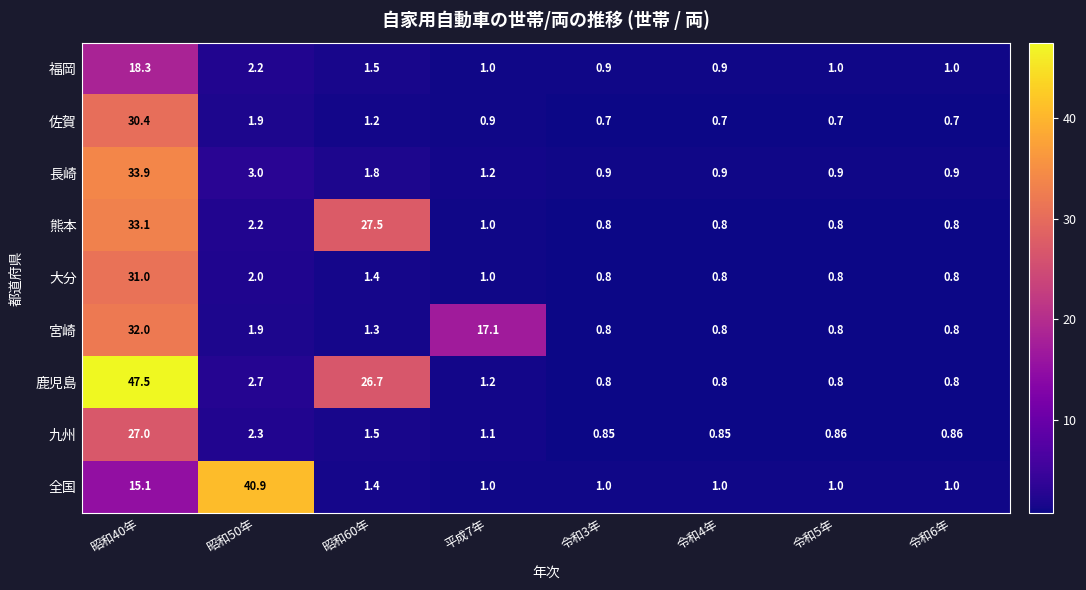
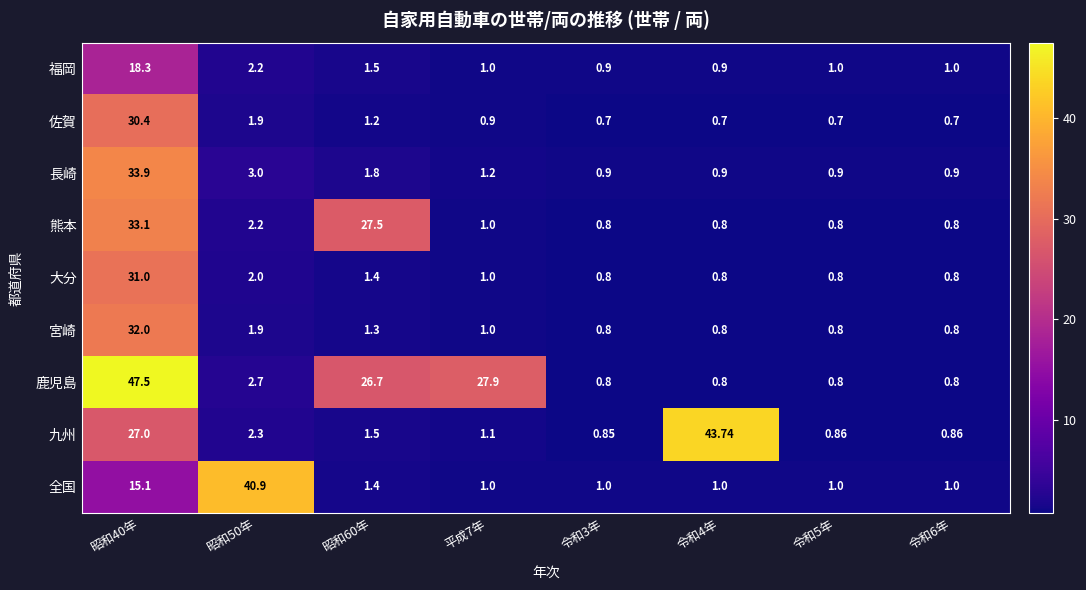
  {
    "福岡": {
      "昭和40年": 18.3,
      "昭和50年": 2.2,
      "昭和60年": 1.5,
      "平成7年": 1.0,
      "令和3年": 0.9,
      "令和4年": 0.9,
      "令和5年": 1.0,
      "令和6年": 1.0
    },
    "佐賀": {
      "昭和40年": 30.4,
      "昭和50年": 1.9,
      "昭和60年": 1.2,
      "平成7年": 0.9,
      "令和3年": 0.7,
      "令和4年": 0.7,
      "令和5年": 0.7,
      "令和6年": 0.7
    },
    "長崎": {
      "昭和40年": 33.9,
      "昭和50年": 3.0,
      "昭和60年": 1.8,
      "平成7年": 1.2,
      "令和3年": 0.9,
      "令和4年": 0.9,
      "令和5年": 0.9,
      "令和6年": 0.9
    },
    "熊本": {
      "昭和40年": 33.1,
      "昭和50年": 2.2,
      "昭和60年": 27.5,
      "平成7年": 1.0,
      "令和3年": 0.8,
      "令和4年": 0.8,
      "令和5年": 0.8,
      "令和6年": 0.8
    },
    "大分": {
      "昭和40年": 31.0,
      "昭和50年": 2.0,
      "昭和60年": 1.4,
      "平成7年": 1.0,
      "令和3年": 0.8,
      "令和4年": 0.8,
      "令和5年": 0.8,
      "令和6年": 0.8
    },
    "宮崎": {
      "昭和40年": 32.0,
      "昭和50年": 1.9,
      "昭和60年": 1.3,
-     "平成7年": 17.1,
+     "平成7年": 1.0,
      "令和3年": 0.8,
      "令和4年": 0.8,
      "令和5年": 0.8,
      "令和6年": 0.8
    },
    "鹿児島": {
      "昭和40年": 47.5,
      "昭和50年": 2.7,
      "昭和60年": 26.7,
-     "平成7年": 1.2,
+     "平成7年": 27.9,
      "令和3年": 0.8,
      "令和4年": 0.8,
      "令和5年": 0.8,
      "令和6年": 0.8
    },
    "九州": {
      "昭和40年": 27.0,
      "昭和50年": 2.3,
      "昭和60年": 1.5,
      "平成7年": 1.1,
      "令和3年": 0.85,
-     "令和4年": 0.85,
+     "令和4年": 43.74,
      "令和5年": 0.86,
      "令和6年": 0.86
    },
    "全国": {
      "昭和40年": 15.1,
      "昭和50年": 40.9,
      "昭和60年": 1.4,
      "平成7年": 1.0,
      "令和3年": 1.0,
      "令和4年": 1.0,
      "令和5年": 1.0,
      "令和6年": 1.0
    }
  }
